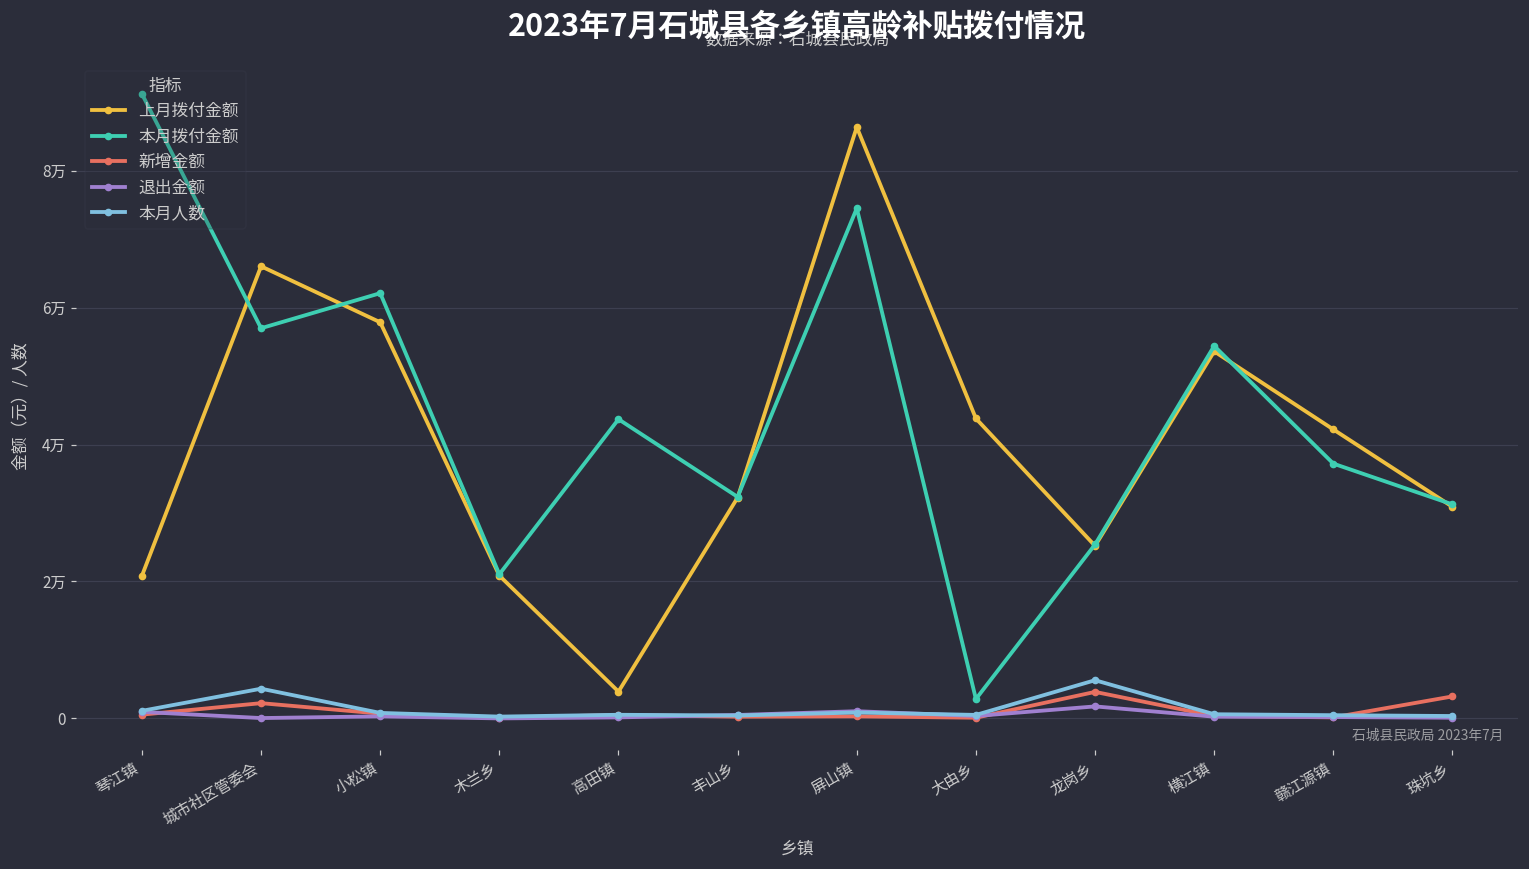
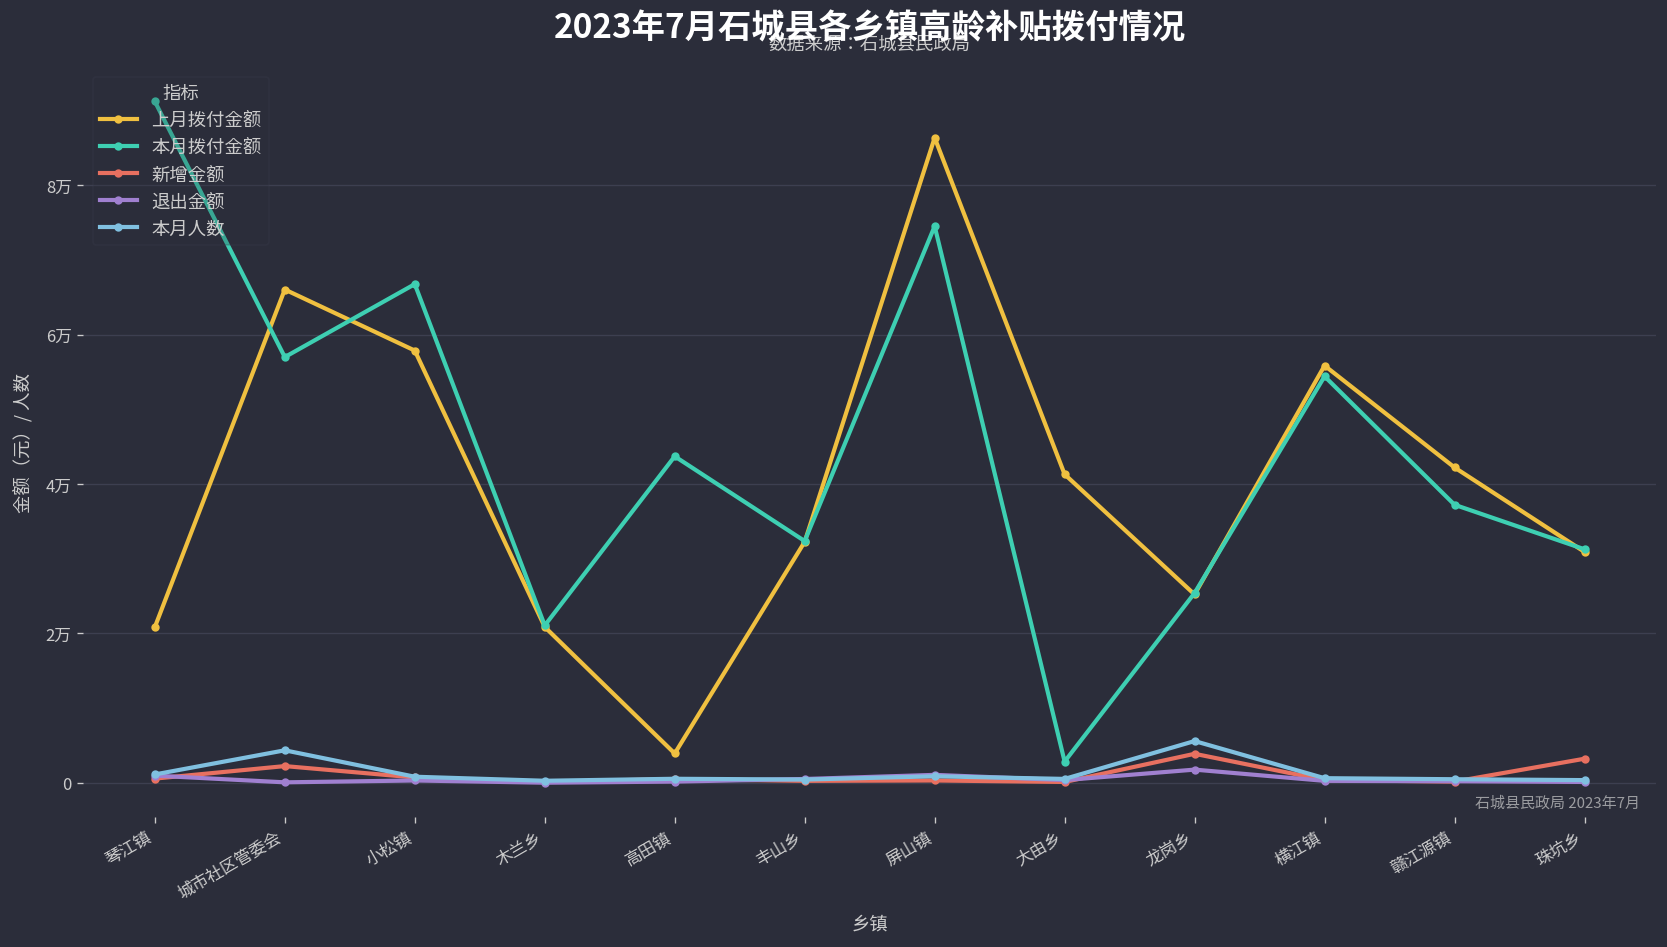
  {
    "上月拨付金额": {
      "琴江镇": "2.1万",
      "城市社区管委会": "6.6万",
      "小松镇": "5.8万",
      "高田镇": "0.4万",
      "屏山镇": "8.6万",
-     "大由乡": "4.4万",
-     "横江镇": "5.4万",
+     "大由乡": "4.1万",
+     "横江镇": "5.6万",
      "赣江源镇": "4.2万"
    },
    "本月拨付金额": {
      "城市社区管委会": "5.7万",
-     "小松镇": "6.2万",
+     "小松镇": "6.7万",
      "高田镇": "4.4万",
      "屏山镇": "7.5万",
      "大由乡": "0.3万",
      "横江镇": "5.4万",
      "赣江源镇": "3.7万"
    },
    "新增金额": {
      "城市社区管委会": "0.2万",
      "屏山镇": "0.0万",
      "龙岗乡": "0.4万",
      "珠坑乡": "0.3万"
    },
    "退出金额": {
      "城市社区管委会": "0.0万",
      "龙岗乡": "0.2万"
    },
    "本月人数": {
      "城市社区管委会": "0.4万",
      "龙岗乡": "0.6万"
    }
  }
